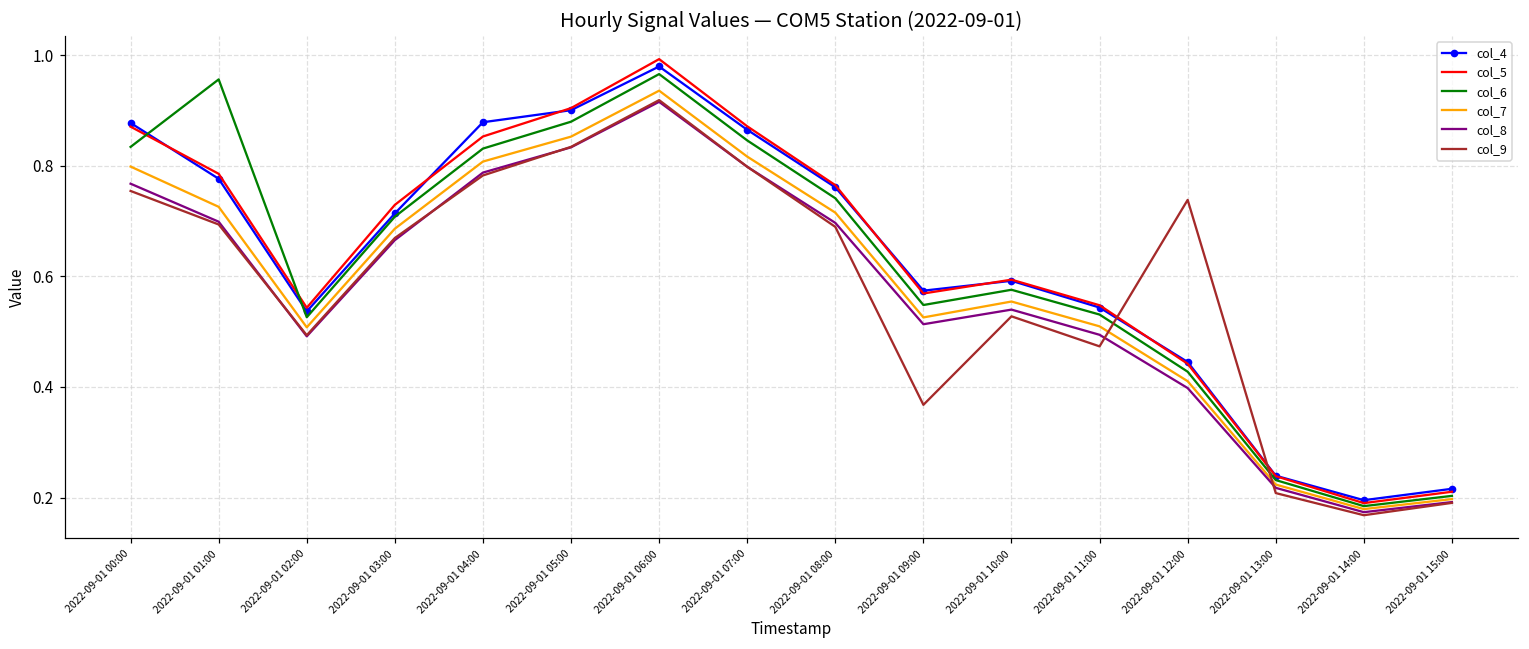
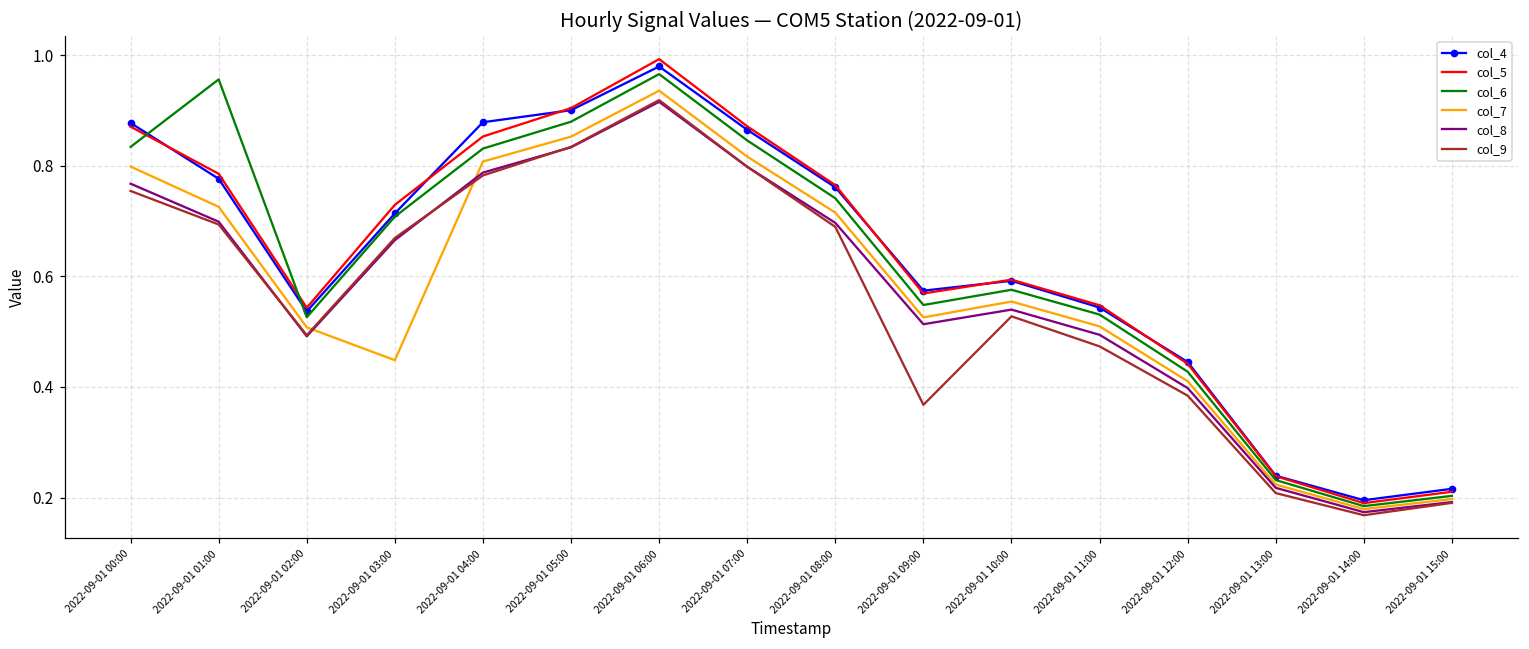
  {
    "col_4": {
      "2022-09-01 00:00": 0.88,
      "2022-09-01 01:00": 0.78,
      "2022-09-01 02:00": 0.54,
      "2022-09-01 03:00": 0.71,
      "2022-09-01 04:00": 0.88,
      "2022-09-01 06:00": 0.98,
      "2022-09-01 07:00": 0.87,
      "2022-09-01 14:00": 0.20,
      "2022-09-01 15:00": 0.22
    },
    "col_5": {
      "2022-09-01 00:00": 0.87,
      "2022-09-01 01:00": 0.79,
      "2022-09-01 02:00": 0.54,
      "2022-09-01 03:00": 0.73,
      "2022-09-01 04:00": 0.85,
      "2022-09-01 06:00": 0.99,
      "2022-09-01 07:00": 0.87,
      "2022-09-01 14:00": 0.19,
      "2022-09-01 15:00": 0.21
    },
    "col_6": {
      "2022-09-01 00:00": 0.83,
      "2022-09-01 01:00": 0.96,
      "2022-09-01 02:00": 0.53,
      "2022-09-01 03:00": 0.71,
      "2022-09-01 04:00": 0.83,
      "2022-09-01 05:00": 0.88,
      "2022-09-01 06:00": 0.97,
      "2022-09-01 07:00": 0.85,
      "2022-09-01 08:00": 0.74,
      "2022-09-01 09:00": 0.55,
      "2022-09-01 10:00": 0.58,
      "2022-09-01 11:00": 0.53,
      "2022-09-01 12:00": 0.43,
      "2022-09-01 13:00": 0.23,
      "2022-09-01 14:00": 0.18,
      "2022-09-01 15:00": 0.20
    },
    "col_7": {
      "2022-09-01 00:00": 0.80,
      "2022-09-01 01:00": 0.73,
      "2022-09-01 02:00": 0.51,
-     "2022-09-01 03:00": 0.69,
+     "2022-09-01 03:00": 0.45,
      "2022-09-01 04:00": 0.81,
      "2022-09-01 05:00": 0.85,
      "2022-09-01 06:00": 0.94,
      "2022-09-01 07:00": 0.82,
      "2022-09-01 08:00": 0.72,
      "2022-09-01 09:00": 0.53,
      "2022-09-01 10:00": 0.55,
      "2022-09-01 11:00": 0.51,
      "2022-09-01 12:00": 0.41,
      "2022-09-01 13:00": 0.22,
      "2022-09-01 14:00": 0.18,
      "2022-09-01 15:00": 0.20
    },
    "col_8": {
      "2022-09-01 00:00": 0.77,
      "2022-09-01 04:00": 0.79,
      "2022-09-01 08:00": 0.70,
      "2022-09-01 09:00": 0.51,
      "2022-09-01 10:00": 0.54,
      "2022-09-01 11:00": 0.49,
      "2022-09-01 12:00": 0.40,
      "2022-09-01 13:00": 0.22,
      "2022-09-01 14:00": 0.17
    },
    "col_9": {
      "2022-09-01 00:00": 0.75,
      "2022-09-01 04:00": 0.78,
      "2022-09-01 08:00": 0.69,
      "2022-09-01 09:00": 0.37,
      "2022-09-01 10:00": 0.53,
      "2022-09-01 11:00": 0.47,
-     "2022-09-01 12:00": 0.74,
+     "2022-09-01 12:00": 0.38,
      "2022-09-01 13:00": 0.21,
      "2022-09-01 14:00": 0.17
    }
  }
